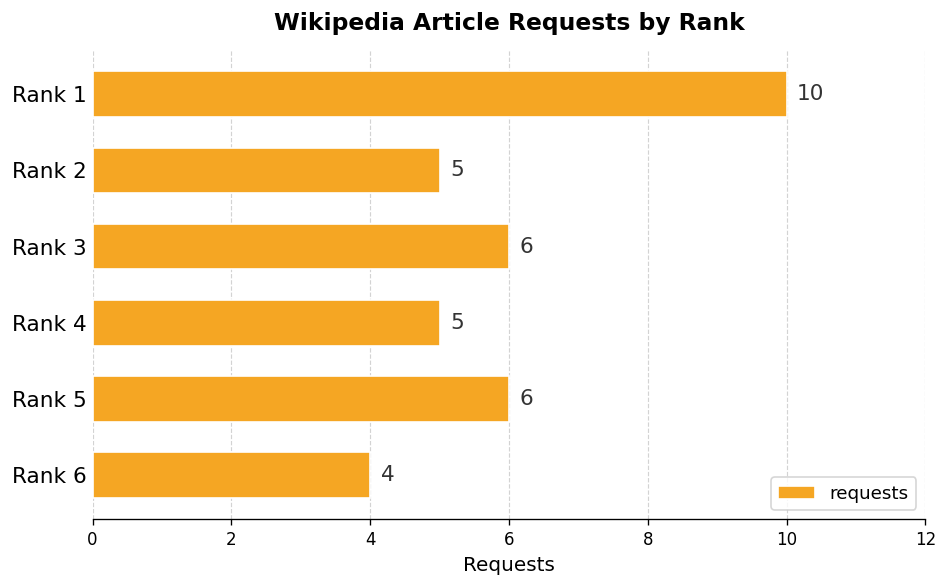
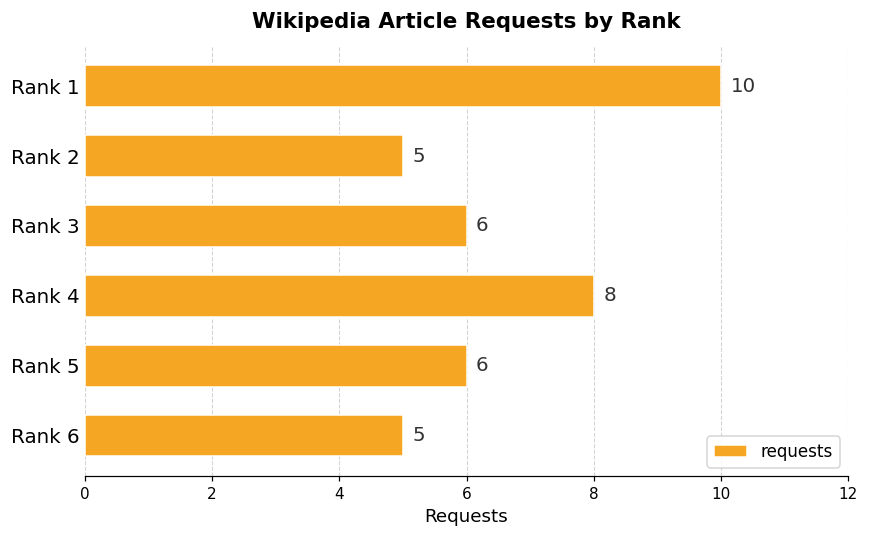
  {
    "Rank 1": 10,
    "Rank 2": 5,
    "Rank 3": 6,
-   "Rank 4": 5,
+   "Rank 4": 8,
    "Rank 5": 6,
-   "Rank 6": 4
+   "Rank 6": 5
  }
